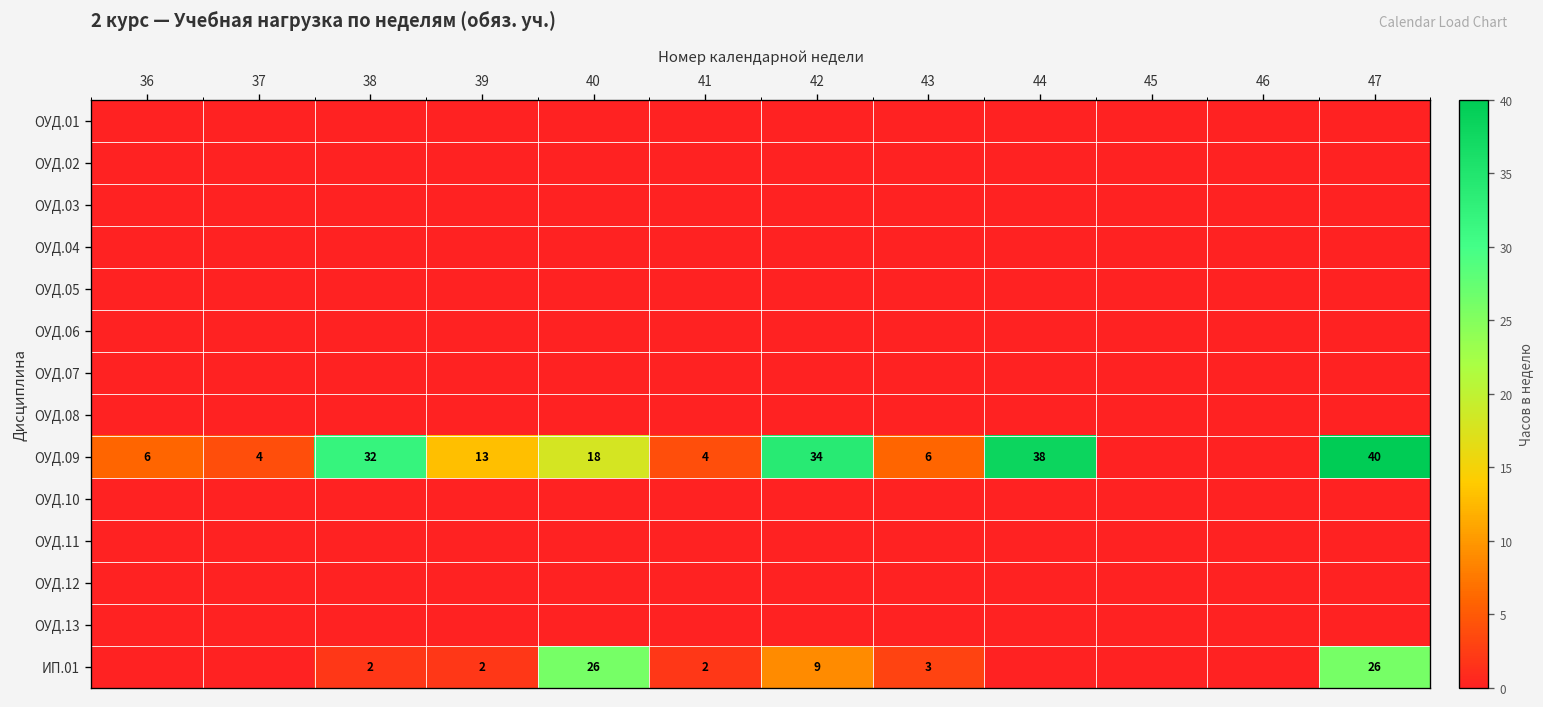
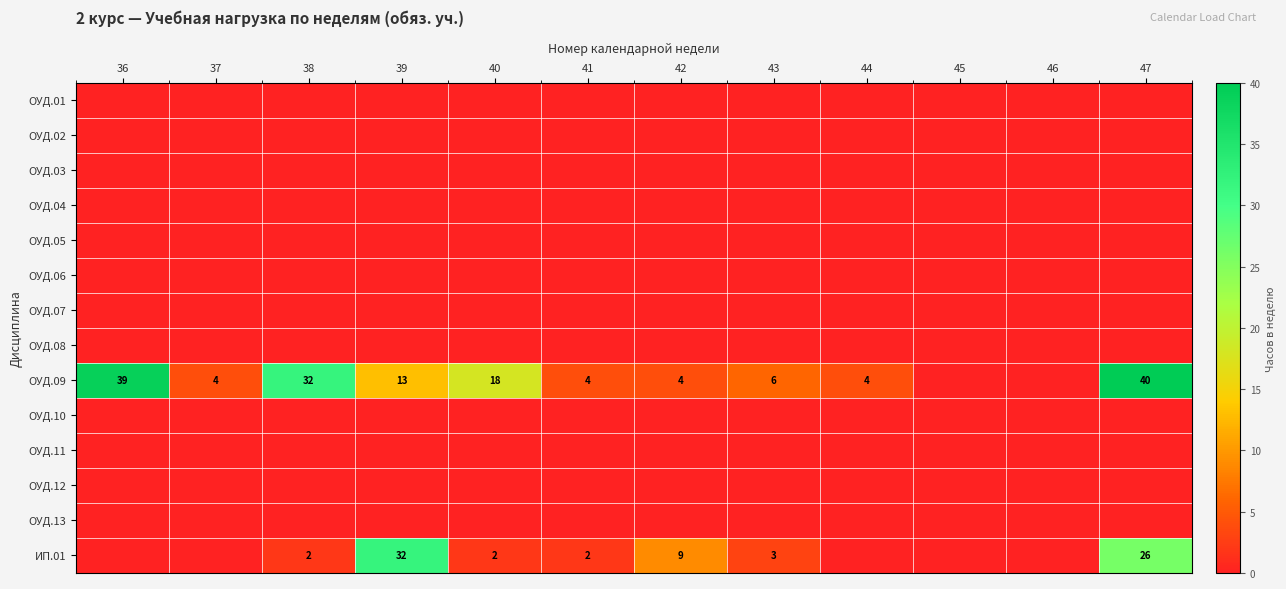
  {
    "ОУД.09": {
-     "36": 6,
+     "36": 39,
      "37": 4,
      "38": 32,
      "39": 13,
      "40": 18,
      "41": 4,
-     "42": 34,
+     "42": 4,
      "43": 6,
-     "44": 38,
+     "44": 4,
      "47": 40
    },
    "ИП.01": {
      "38": 2,
-     "39": 2,
-     "40": 26,
+     "39": 32,
+     "40": 2,
      "41": 2,
      "42": 9,
      "43": 3,
      "47": 26
    }
  }
